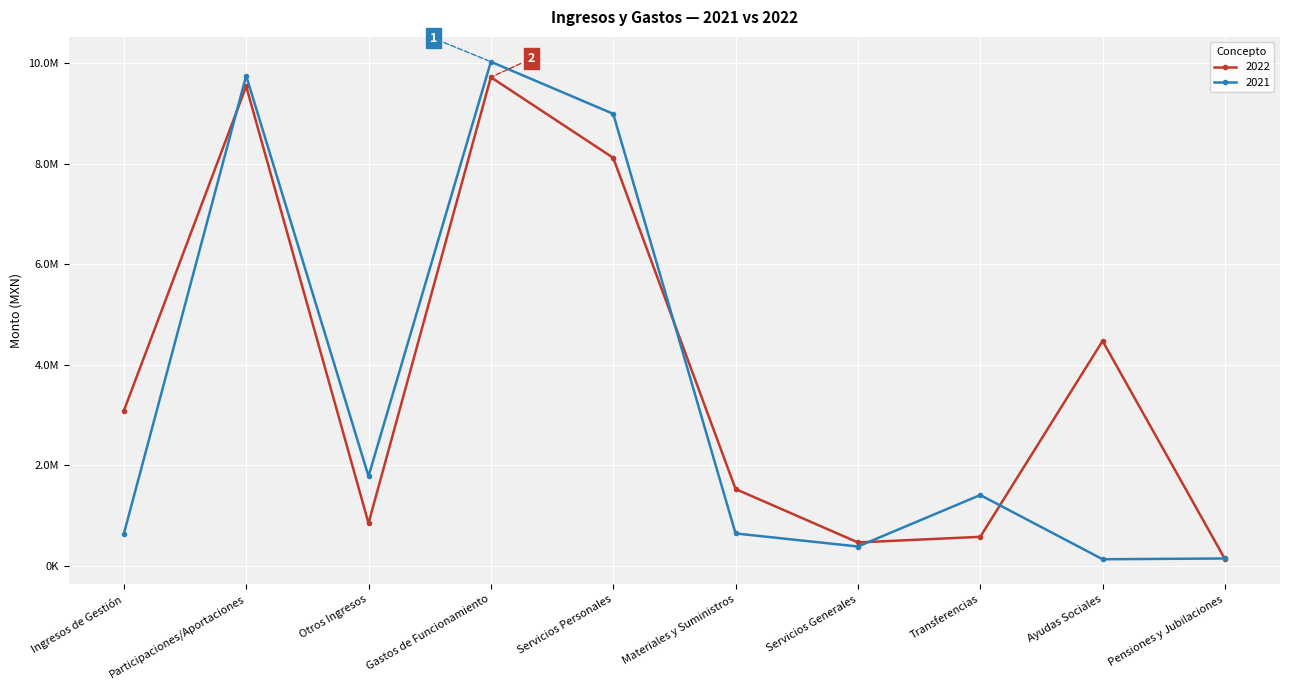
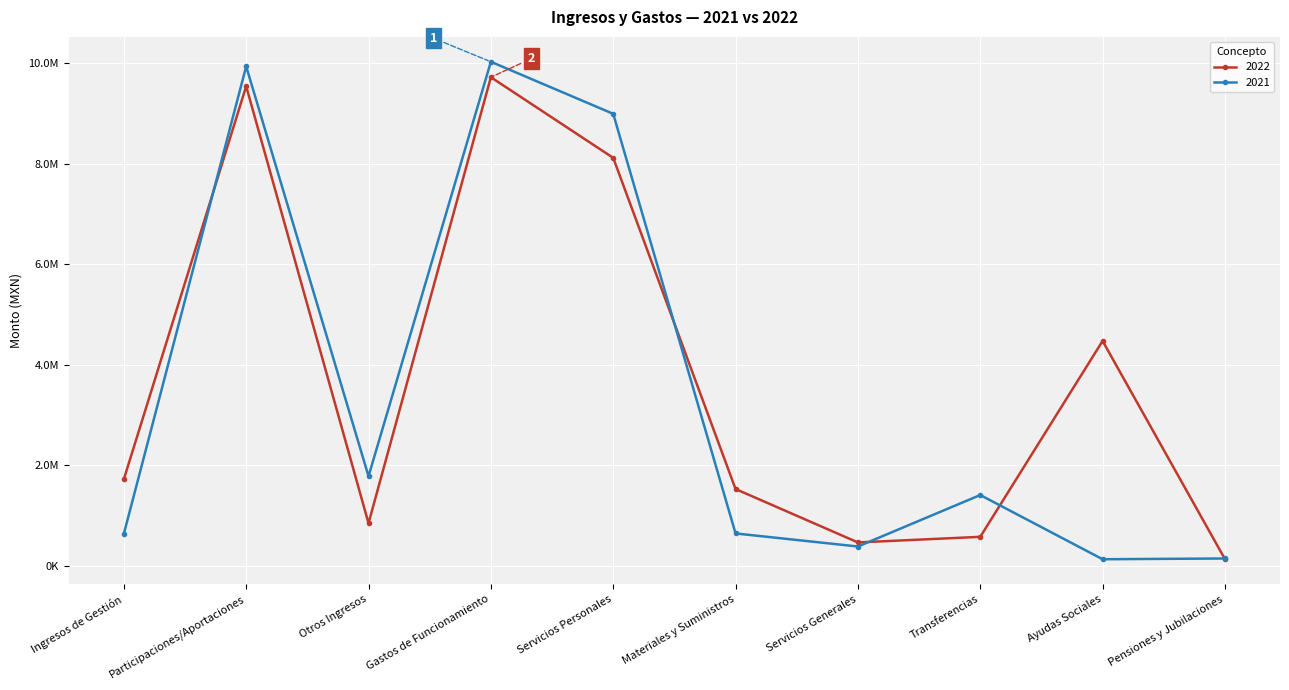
  {
    "2022": {
-     "Ingresos de Gestión": 3100000,
+     "Ingresos de Gestión": 1700000,
      "Participaciones/Aportaciones": 9500000,
      "Otros Ingresos": 900000,
      "Gastos de Funcionamiento": 9700000,
      "Servicios Personales": 8100000,
      "Materiales y Suministros": 1500000,
      "Servicios Generales": 500000,
      "Transferencias": 600000,
      "Ayudas Sociales": 4500000
    },
    "2021": {
      "Ingresos de Gestión": 600000,
-     "Participaciones/Aportaciones": 9800000,
+     "Participaciones/Aportaciones": 9900000,
      "Otros Ingresos": 1800000,
      "Gastos de Funcionamiento": 10000000,
      "Servicios Personales": 9000000,
      "Materiales y Suministros": 600000,
      "Servicios Generales": 400000,
      "Transferencias": 1400000,
      "Ayudas Sociales": 100000
    }
  }
